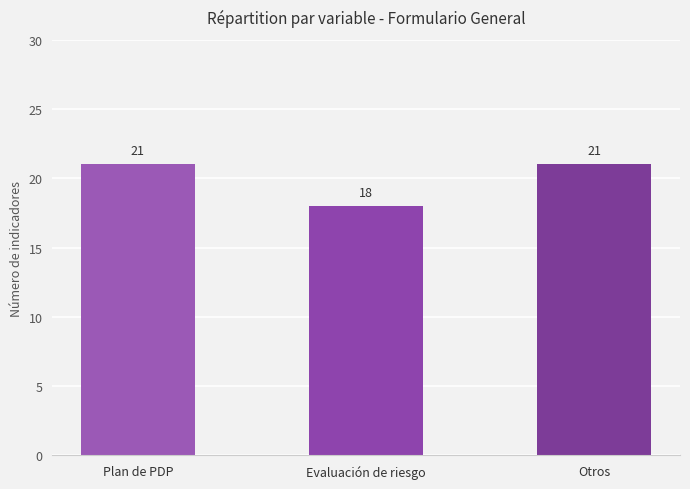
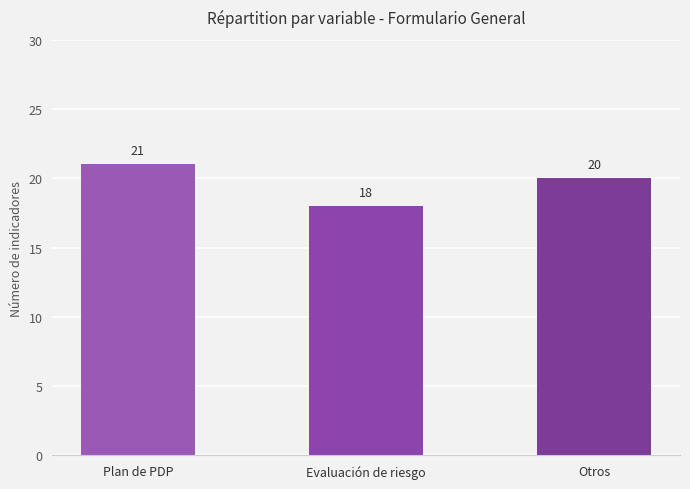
  {
    "Plan de PDP": 21,
    "Evaluación de riesgo": 18,
-   "Otros": 21
+   "Otros": 20
  }
